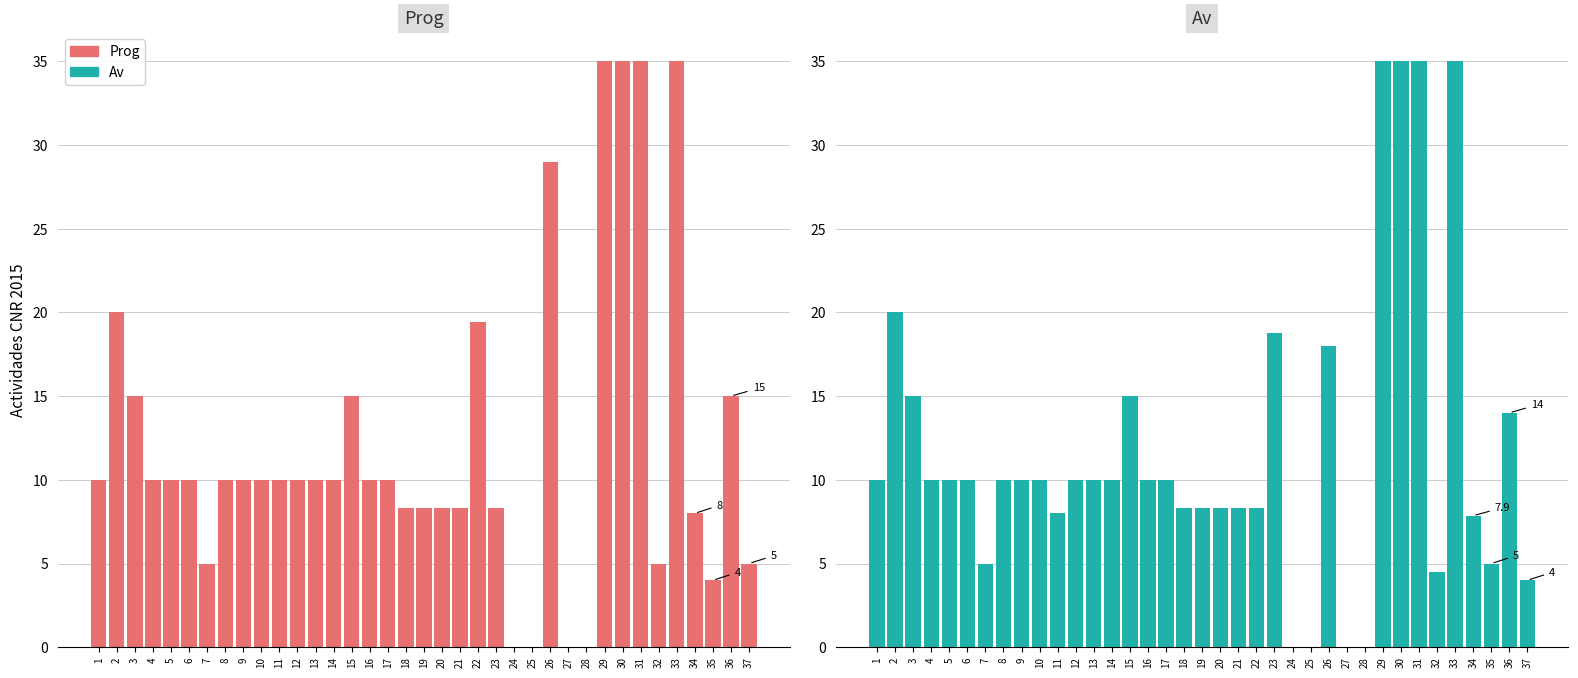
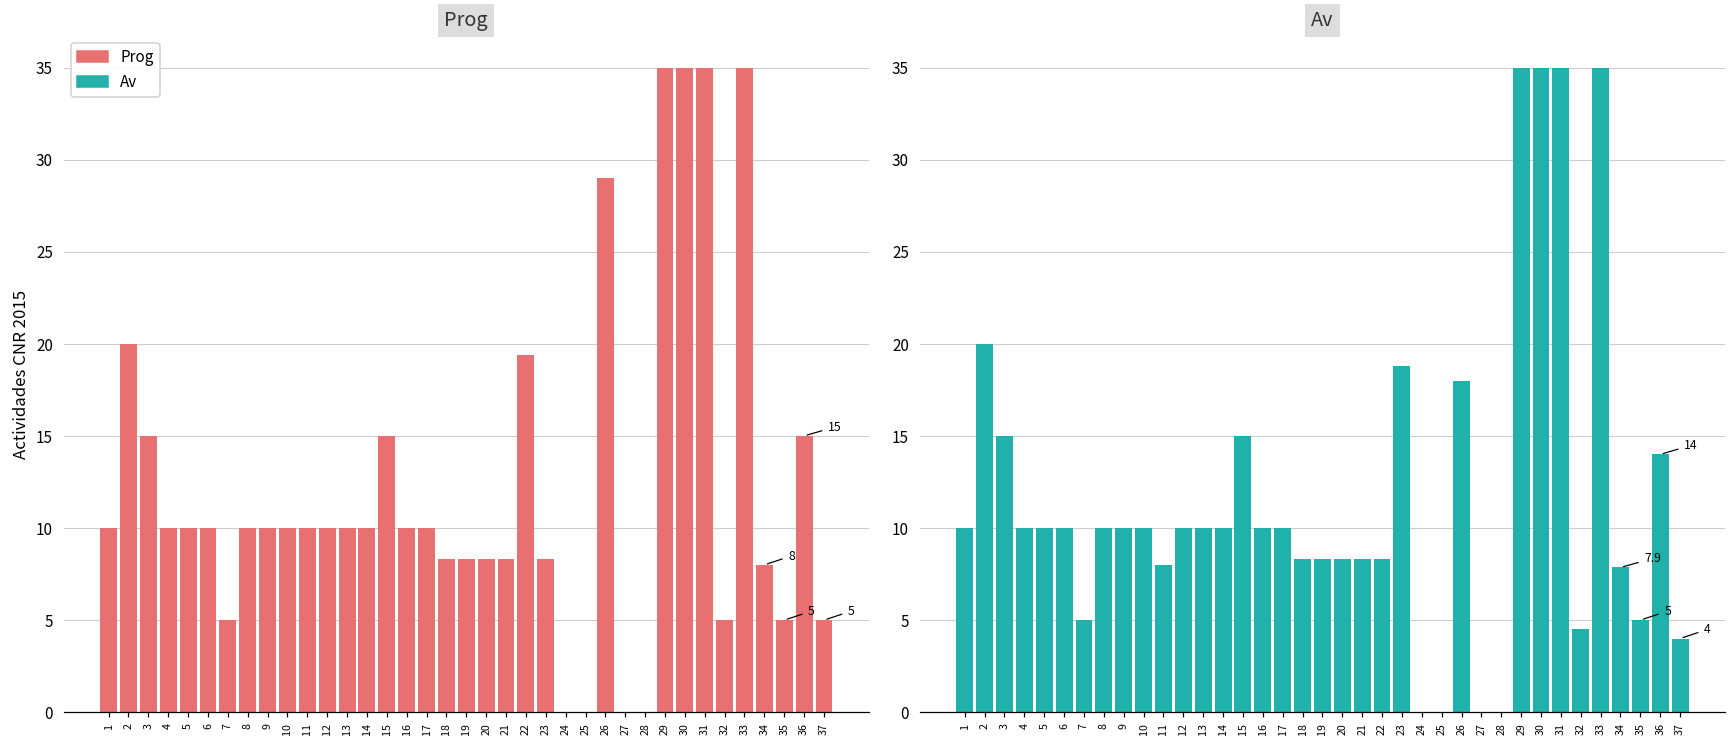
  {
    "Prog": {
      "34": 8,
-     "35": 4,
+     "35": 5,
      "36": 15,
      "37": 5
    },
    "Av": {
      "34": 7.9,
      "35": 5,
      "36": 14,
      "37": 4
    }
  }
